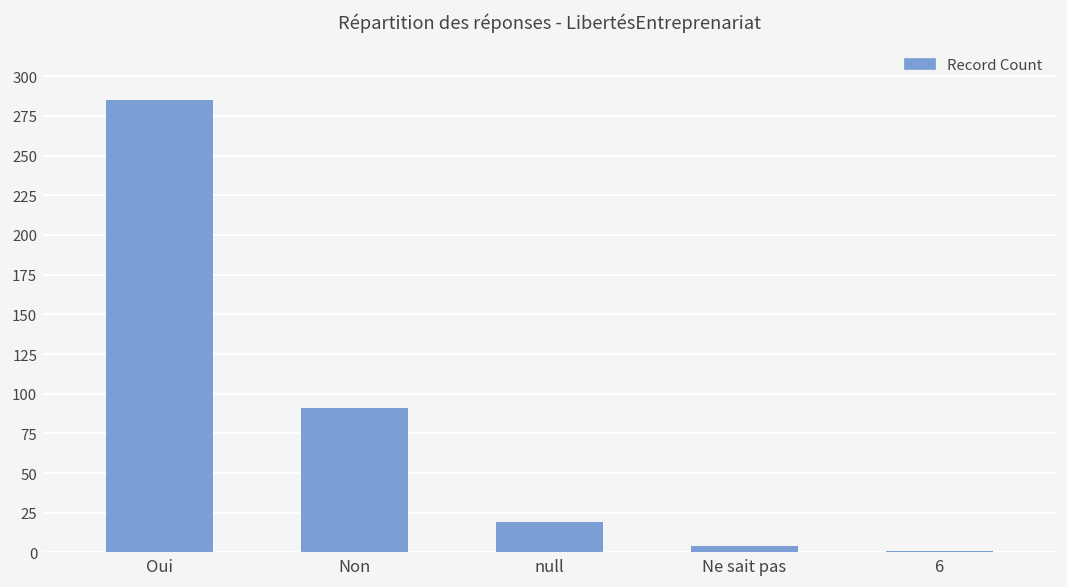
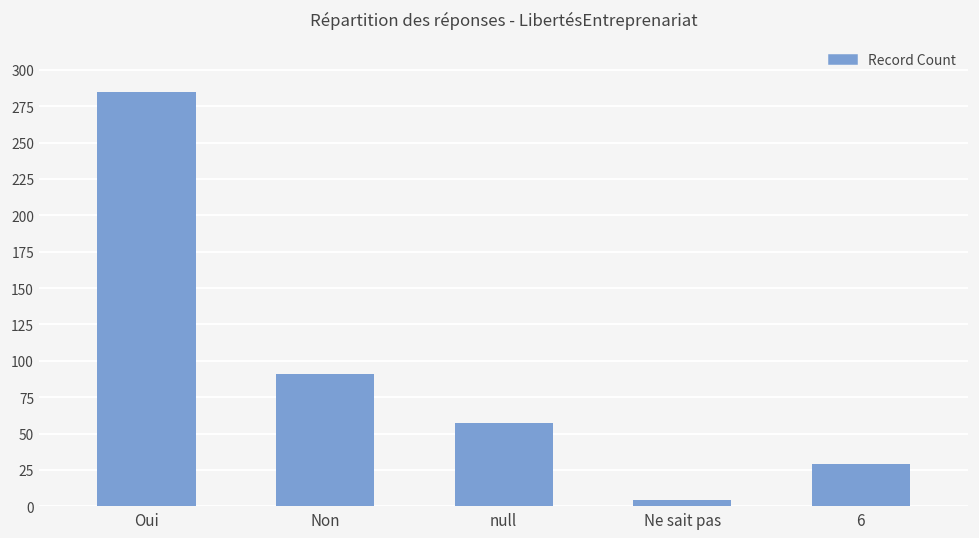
  {
    "Oui": 285,
    "Non": 91,
-   "null": 19,
+   "null": 57,
    "Ne sait pas": 4,
-   "6": 1
+   "6": 29
  }
